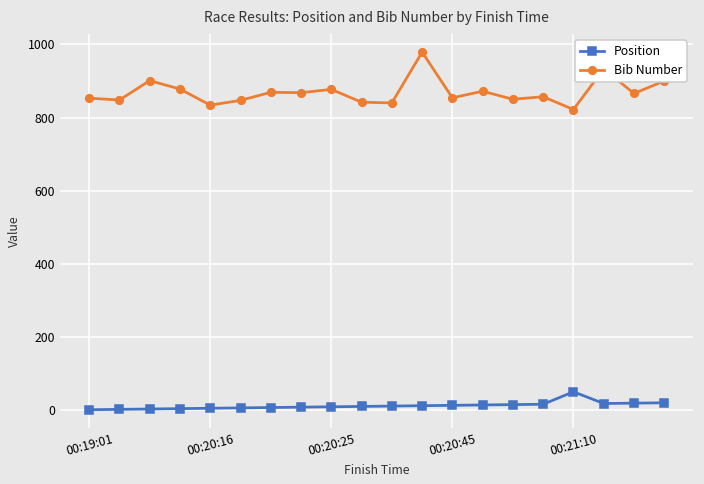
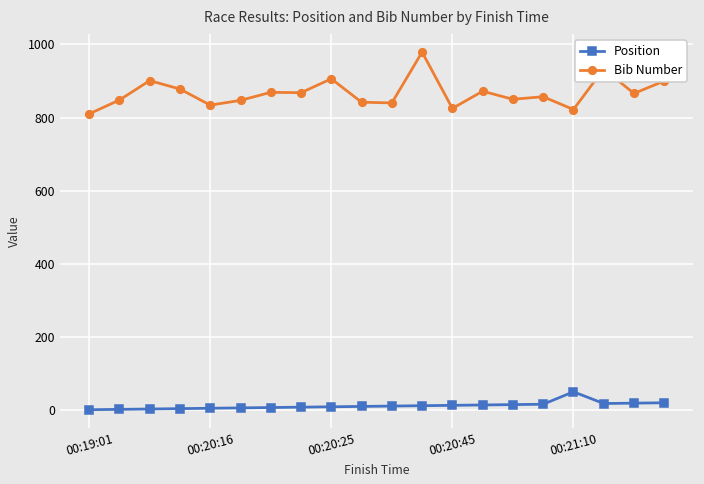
  {
    "Position": {
      "00:19:01": 0,
      "00:20:25": 10,
      "00:20:45": 10,
      "00:21:10": 50
    },
    "Bib Number": {
-     "00:19:01": 850,
-     "00:20:25": 880,
-     "00:20:45": 850,
+     "00:19:01": 810,
+     "00:20:25": 910,
+     "00:20:45": 830,
      "00:21:10": 820
    }
  }
